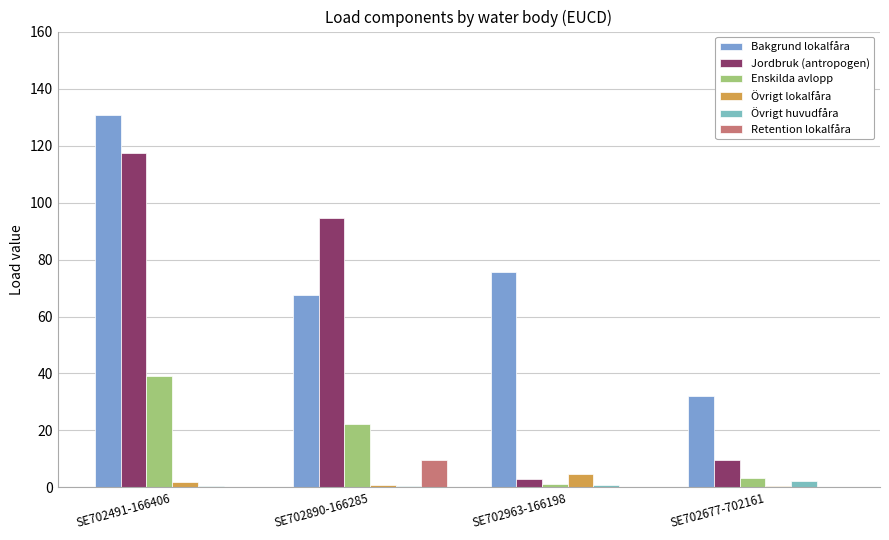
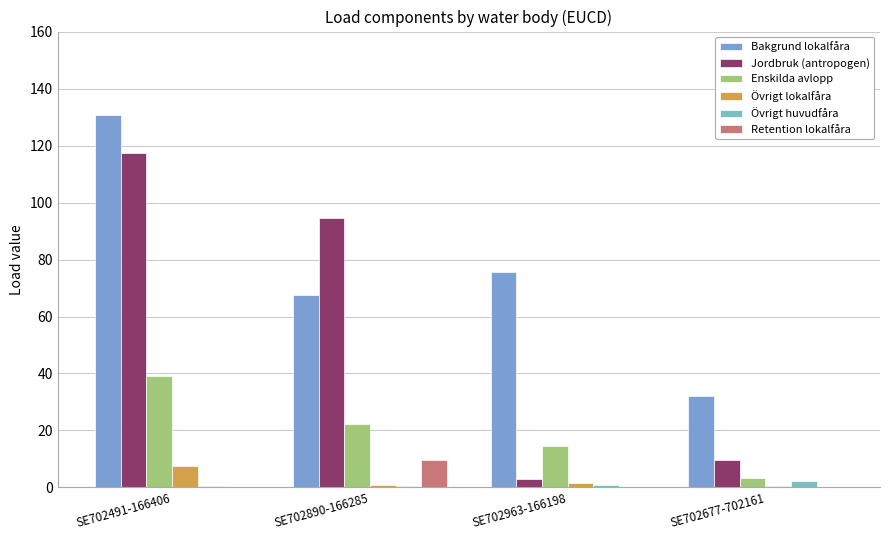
  {
    "Jordbruk (antropogen)": {
      "SE702491-166406": 117,
      "SE702890-166285": 94,
      "SE702963-166198": 3,
      "SE702677-702161": 10
    },
    "Enskilda avlopp": {
      "SE702491-166406": 39,
      "SE702890-166285": 22,
-     "SE702963-166198": 1,
+     "SE702963-166198": 15,
      "SE702677-702161": 3
    },
    "Övrigt lokalfåra": {
-     "SE702491-166406": 2,
-     "SE702963-166198": 5
+     "SE702491-166406": 7,
+     "SE702963-166198": 2
    },
    "Retention lokalfåra": {
      "SE702890-166285": 10,
      "SE702963-166198": 0
    }
  }
